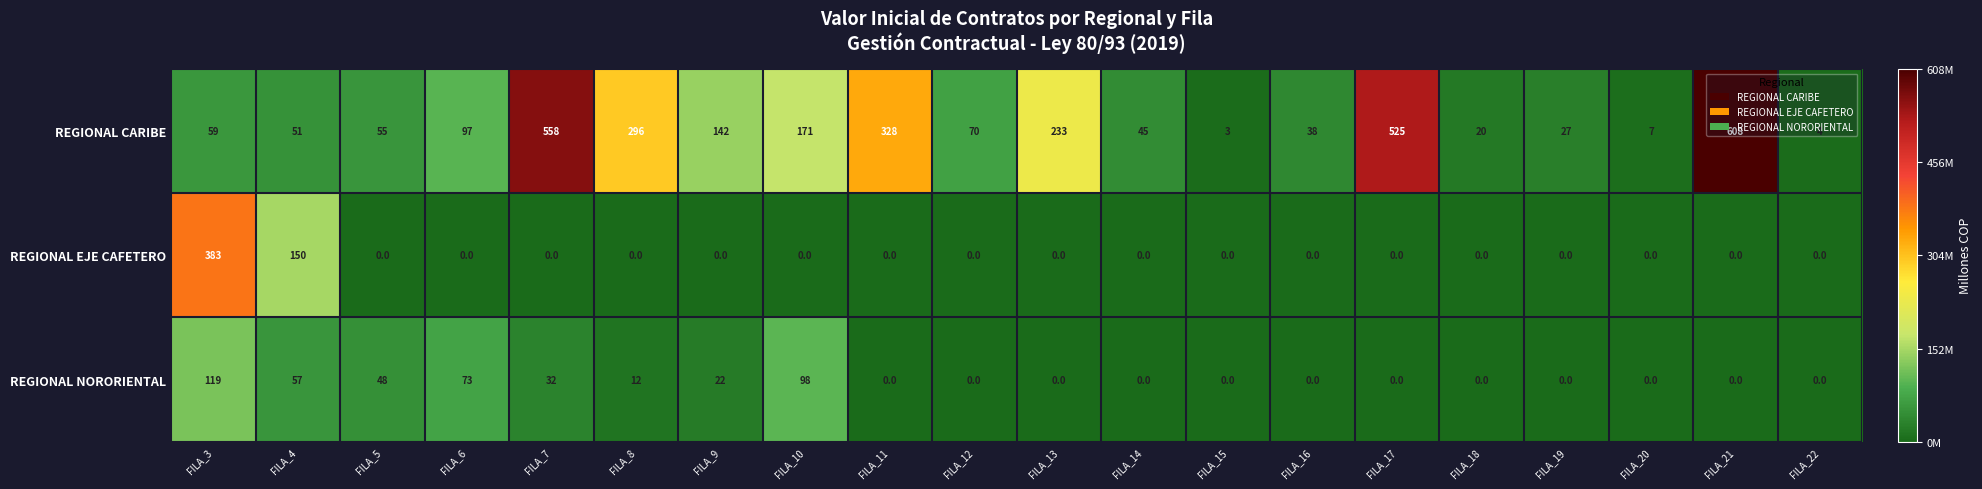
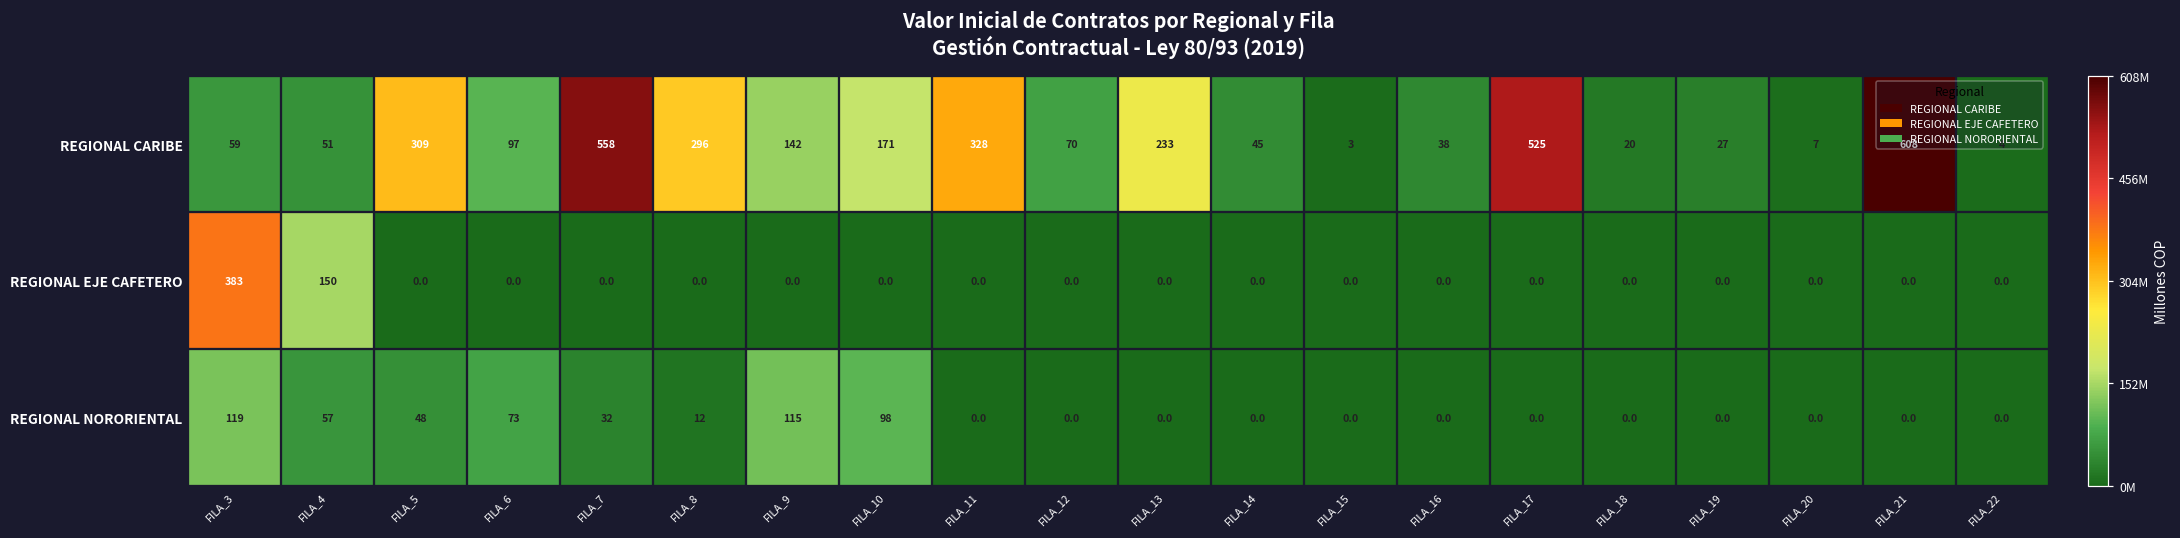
  {
    "REGIONAL CARIBE": {
      "FILA_3": 59,
      "FILA_4": 51,
-     "FILA_5": 55,
+     "FILA_5": 309,
      "FILA_6": 97,
      "FILA_7": 558,
      "FILA_8": 296,
      "FILA_9": 142,
      "FILA_10": 171,
      "FILA_11": 328,
      "FILA_12": 70,
      "FILA_13": 233,
      "FILA_14": 45,
      "FILA_15": 3,
      "FILA_16": 38,
      "FILA_17": 525,
      "FILA_18": 20,
      "FILA_19": 27,
      "FILA_20": 7
    },
    "REGIONAL EJE CAFETERO": {
      "FILA_3": 383,
      "FILA_4": 150,
      "FILA_5": 0.0,
      "FILA_6": 0.0,
      "FILA_7": 0.0,
      "FILA_8": 0.0,
      "FILA_9": 0.0,
      "FILA_10": 0.0,
      "FILA_11": 0.0,
      "FILA_12": 0.0,
      "FILA_13": 0.0,
      "FILA_14": 0.0,
      "FILA_15": 0.0,
      "FILA_16": 0.0,
      "FILA_17": 0.0,
      "FILA_18": 0.0,
      "FILA_19": 0.0,
      "FILA_20": 0.0,
      "FILA_21": 0.0,
      "FILA_22": 0.0
    },
    "REGIONAL NORORIENTAL": {
      "FILA_3": 119,
      "FILA_4": 57,
      "FILA_5": 48,
      "FILA_6": 73,
      "FILA_7": 32,
      "FILA_8": 12,
-     "FILA_9": 22,
+     "FILA_9": 115,
      "FILA_10": 98,
      "FILA_11": 0.0,
      "FILA_12": 0.0,
      "FILA_13": 0.0,
      "FILA_14": 0.0,
      "FILA_15": 0.0,
      "FILA_16": 0.0,
      "FILA_17": 0.0,
      "FILA_18": 0.0,
      "FILA_19": 0.0,
      "FILA_20": 0.0,
      "FILA_21": 0.0,
      "FILA_22": 0.0
    }
  }
